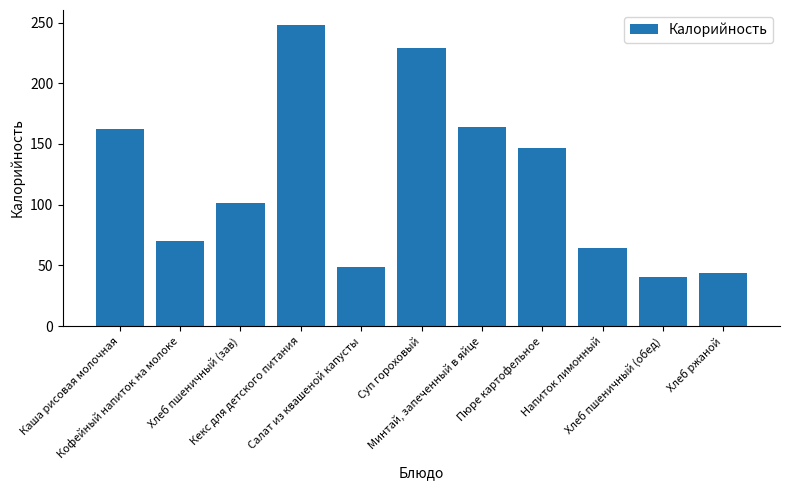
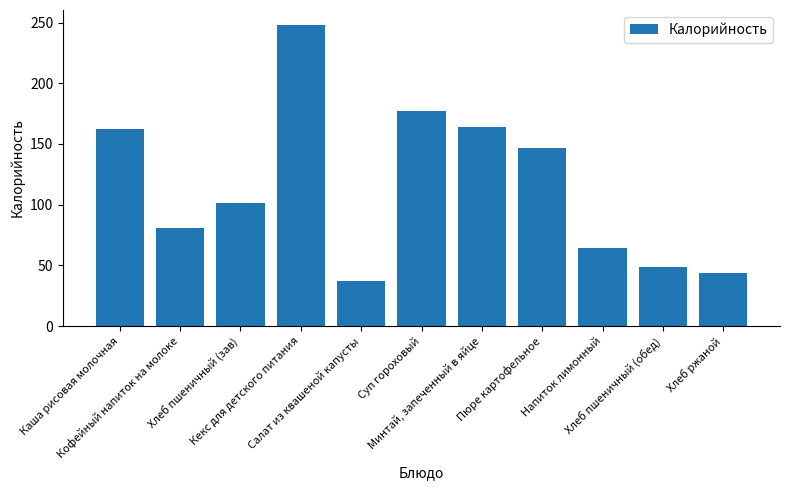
  {
    "Каша рисовая молочная": 162,
-   "Кофейный напиток на молоке": 70,
+   "Кофейный напиток на молоке": 81,
    "Хлеб пшеничный (зав)": 101,
    "Кекс для детского питания": 248,
-   "Салат из квашеной капусты": 49,
-   "Суп гороховый": 229,
+   "Салат из квашеной капусты": 37,
+   "Суп гороховый": 177,
    "Минтай, запеченный в яйце": 164,
    "Пюре картофельное": 147,
    "Напиток лимонный": 64,
-   "Хлеб пшеничный (обед)": 40,
+   "Хлеб пшеничный (обед)": 49,
    "Хлеб ржаной": 44
  }
